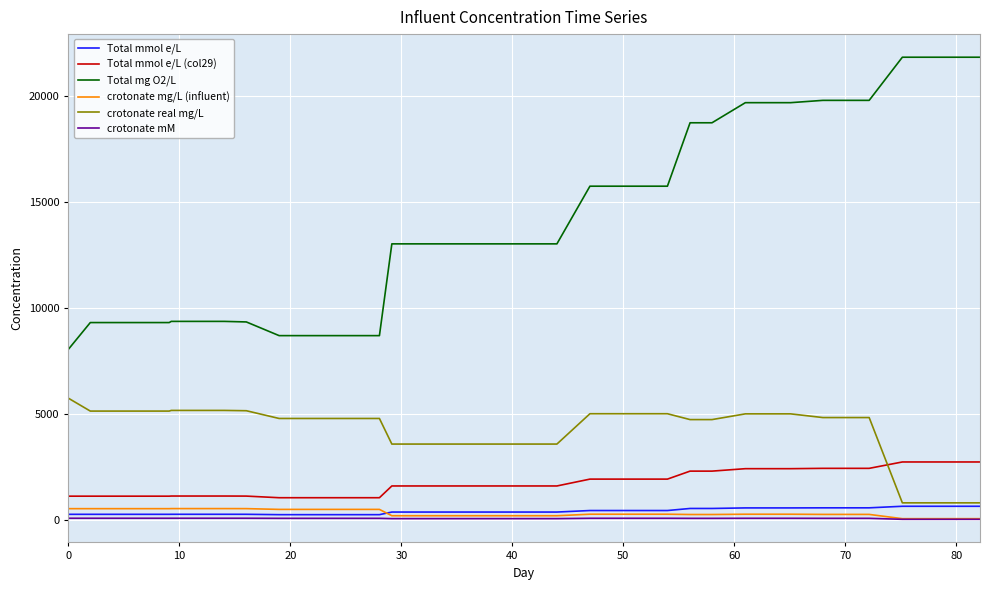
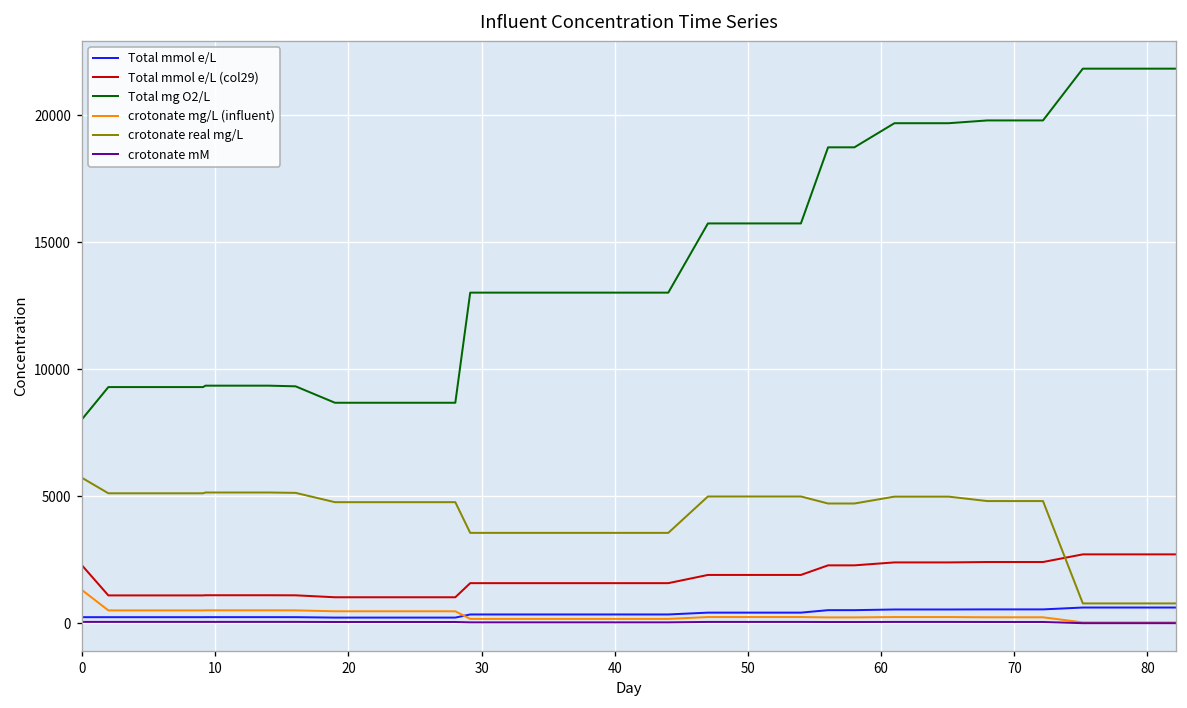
  {
    "Total mmol e/L": {
      "0": 200
    },
    "Total mmol e/L (col29)": {
-     "0": 1100
+     "0": 2300
    },
    "Total mg O2/L": {
      "0": 8000
    },
    "crotonate mg/L (influent)": {
-     "0": 500
+     "0": 1300
    },
    "crotonate real mg/L": {
      "0": 5700
    },
    "crotonate mM": {
      "0": 100
    }
  }
